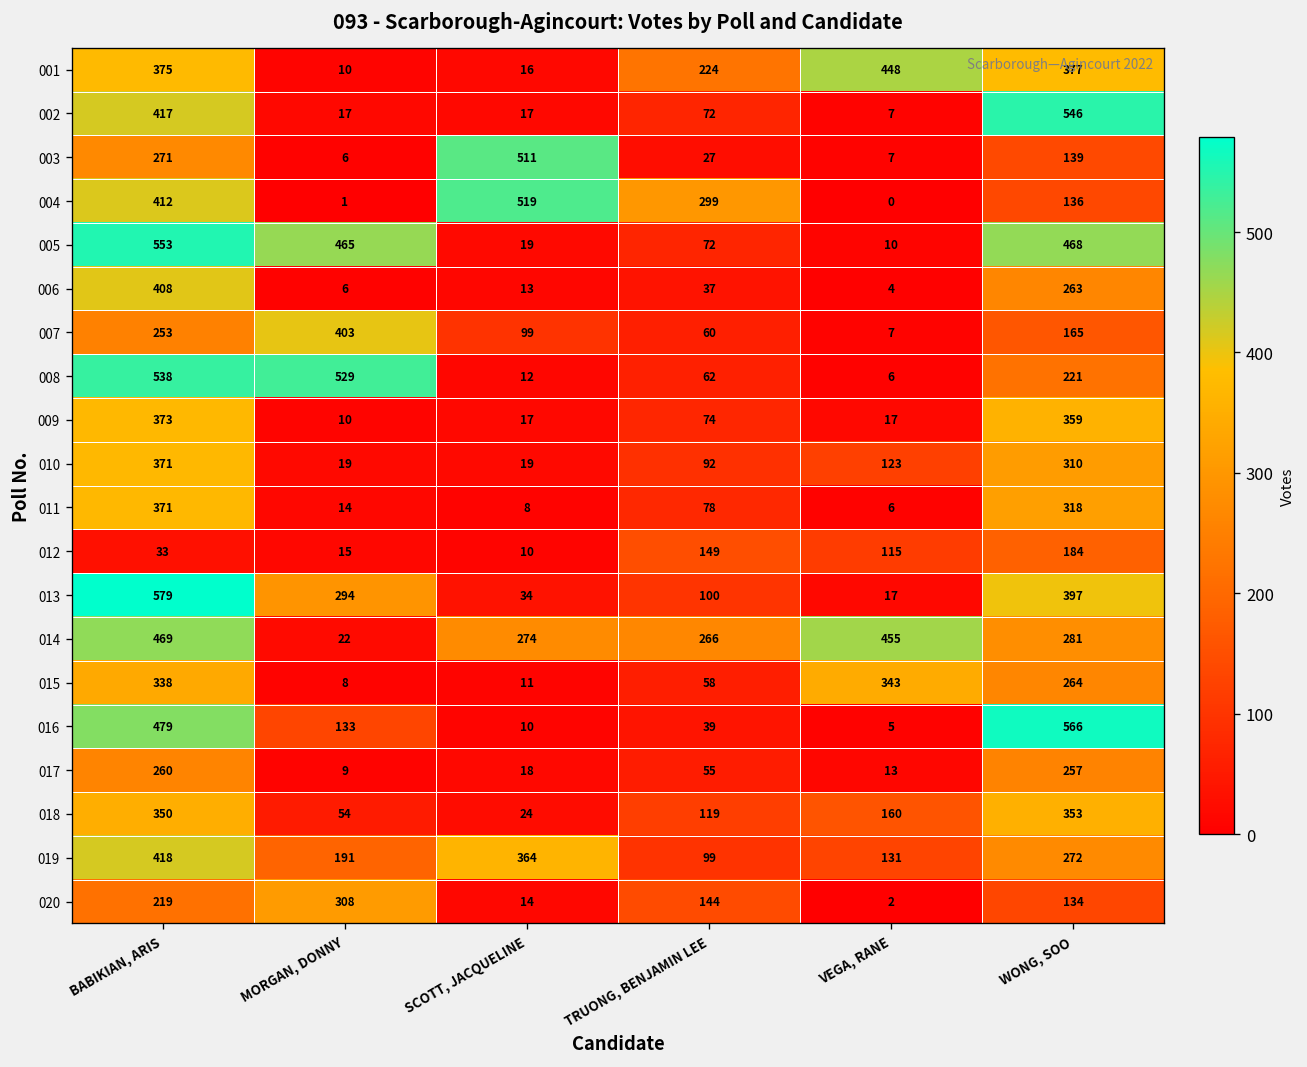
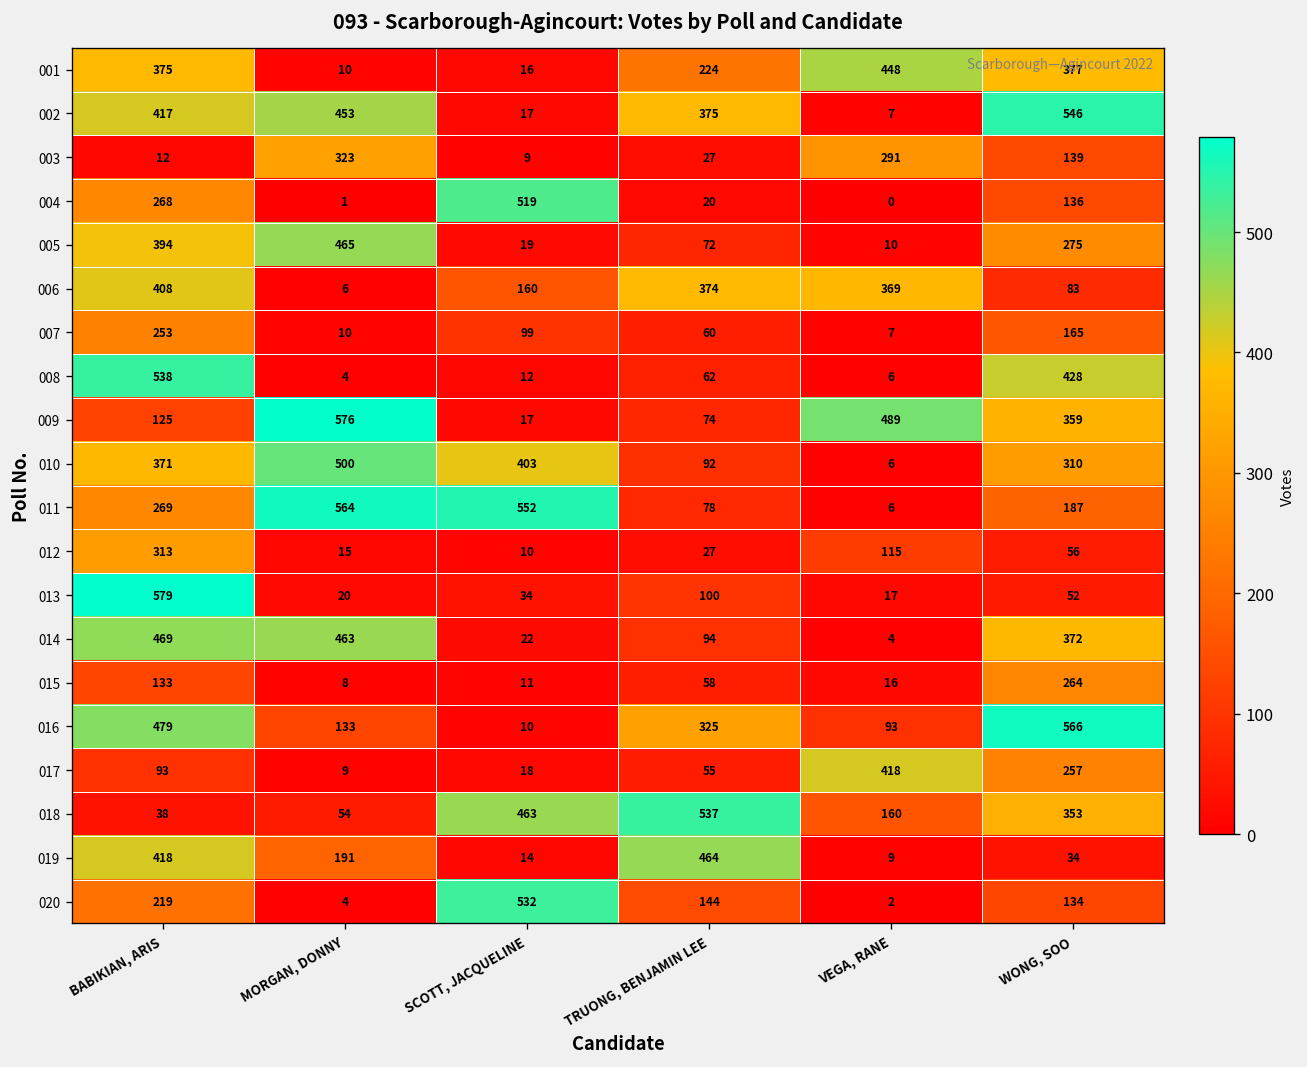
  {
    "001": {
      "BABIKIAN, ARIS": 375,
      "MORGAN, DONNY": 10,
      "SCOTT, JACQUELINE": 16,
      "TRUONG, BENJAMIN LEE": 224,
      "VEGA, RANE": 448,
      "WONG, SOO": 2022
    },
    "002": {
      "BABIKIAN, ARIS": 417,
-     "MORGAN, DONNY": 17,
+     "MORGAN, DONNY": 453,
      "SCOTT, JACQUELINE": 17,
-     "TRUONG, BENJAMIN LEE": 72,
+     "TRUONG, BENJAMIN LEE": 375,
      "VEGA, RANE": 7,
      "WONG, SOO": 546
    },
    "003": {
-     "BABIKIAN, ARIS": 271,
-     "MORGAN, DONNY": 6,
-     "SCOTT, JACQUELINE": 511,
+     "BABIKIAN, ARIS": 12,
+     "MORGAN, DONNY": 323,
+     "SCOTT, JACQUELINE": 9,
      "TRUONG, BENJAMIN LEE": 27,
-     "VEGA, RANE": 7,
+     "VEGA, RANE": 291,
      "WONG, SOO": 139
    },
    "004": {
-     "BABIKIAN, ARIS": 412,
+     "BABIKIAN, ARIS": 268,
      "MORGAN, DONNY": 1,
      "SCOTT, JACQUELINE": 519,
-     "TRUONG, BENJAMIN LEE": 299,
+     "TRUONG, BENJAMIN LEE": 20,
      "VEGA, RANE": 0,
      "WONG, SOO": 136
    },
    "005": {
-     "BABIKIAN, ARIS": 553,
+     "BABIKIAN, ARIS": 394,
      "MORGAN, DONNY": 465,
      "SCOTT, JACQUELINE": 19,
      "TRUONG, BENJAMIN LEE": 72,
      "VEGA, RANE": 10,
-     "WONG, SOO": 468
+     "WONG, SOO": 275
    },
    "006": {
      "BABIKIAN, ARIS": 408,
      "MORGAN, DONNY": 6,
-     "SCOTT, JACQUELINE": 13,
-     "TRUONG, BENJAMIN LEE": 37,
-     "VEGA, RANE": 4,
-     "WONG, SOO": 263
+     "SCOTT, JACQUELINE": 160,
+     "TRUONG, BENJAMIN LEE": 374,
+     "VEGA, RANE": 369,
+     "WONG, SOO": 83
    },
    "007": {
      "BABIKIAN, ARIS": 253,
-     "MORGAN, DONNY": 403,
+     "MORGAN, DONNY": 10,
      "SCOTT, JACQUELINE": 99,
      "TRUONG, BENJAMIN LEE": 60,
      "VEGA, RANE": 7,
      "WONG, SOO": 165
    },
    "008": {
      "BABIKIAN, ARIS": 538,
-     "MORGAN, DONNY": 529,
+     "MORGAN, DONNY": 4,
      "SCOTT, JACQUELINE": 12,
      "TRUONG, BENJAMIN LEE": 62,
      "VEGA, RANE": 6,
-     "WONG, SOO": 221
+     "WONG, SOO": 428
    },
    "009": {
-     "BABIKIAN, ARIS": 373,
-     "MORGAN, DONNY": 10,
+     "BABIKIAN, ARIS": 125,
+     "MORGAN, DONNY": 576,
      "SCOTT, JACQUELINE": 17,
      "TRUONG, BENJAMIN LEE": 74,
-     "VEGA, RANE": 17,
+     "VEGA, RANE": 489,
      "WONG, SOO": 359
    },
    "010": {
      "BABIKIAN, ARIS": 371,
-     "MORGAN, DONNY": 19,
-     "SCOTT, JACQUELINE": 19,
+     "MORGAN, DONNY": 500,
+     "SCOTT, JACQUELINE": 403,
      "TRUONG, BENJAMIN LEE": 92,
-     "VEGA, RANE": 123,
+     "VEGA, RANE": 6,
      "WONG, SOO": 310
    },
    "011": {
-     "BABIKIAN, ARIS": 371,
-     "MORGAN, DONNY": 14,
-     "SCOTT, JACQUELINE": 8,
+     "BABIKIAN, ARIS": 269,
+     "MORGAN, DONNY": 564,
+     "SCOTT, JACQUELINE": 552,
      "TRUONG, BENJAMIN LEE": 78,
      "VEGA, RANE": 6,
-     "WONG, SOO": 318
+     "WONG, SOO": 187
    },
    "012": {
-     "BABIKIAN, ARIS": 33,
+     "BABIKIAN, ARIS": 313,
      "MORGAN, DONNY": 15,
      "SCOTT, JACQUELINE": 10,
-     "TRUONG, BENJAMIN LEE": 149,
+     "TRUONG, BENJAMIN LEE": 27,
      "VEGA, RANE": 115,
-     "WONG, SOO": 184
+     "WONG, SOO": 56
    },
    "013": {
      "BABIKIAN, ARIS": 579,
-     "MORGAN, DONNY": 294,
+     "MORGAN, DONNY": 20,
      "SCOTT, JACQUELINE": 34,
      "TRUONG, BENJAMIN LEE": 100,
      "VEGA, RANE": 17,
-     "WONG, SOO": 397
+     "WONG, SOO": 52
    },
    "014": {
      "BABIKIAN, ARIS": 469,
-     "MORGAN, DONNY": 22,
-     "SCOTT, JACQUELINE": 274,
-     "TRUONG, BENJAMIN LEE": 266,
-     "VEGA, RANE": 455,
-     "WONG, SOO": 281
+     "MORGAN, DONNY": 463,
+     "SCOTT, JACQUELINE": 22,
+     "TRUONG, BENJAMIN LEE": 94,
+     "VEGA, RANE": 4,
+     "WONG, SOO": 372
    },
    "015": {
-     "BABIKIAN, ARIS": 338,
+     "BABIKIAN, ARIS": 133,
      "MORGAN, DONNY": 8,
      "SCOTT, JACQUELINE": 11,
      "TRUONG, BENJAMIN LEE": 58,
-     "VEGA, RANE": 343,
+     "VEGA, RANE": 16,
      "WONG, SOO": 264
    },
    "016": {
      "BABIKIAN, ARIS": 479,
      "MORGAN, DONNY": 133,
      "SCOTT, JACQUELINE": 10,
-     "TRUONG, BENJAMIN LEE": 39,
-     "VEGA, RANE": 5,
+     "TRUONG, BENJAMIN LEE": 325,
+     "VEGA, RANE": 93,
      "WONG, SOO": 566
    },
    "017": {
-     "BABIKIAN, ARIS": 260,
+     "BABIKIAN, ARIS": 93,
      "MORGAN, DONNY": 9,
      "SCOTT, JACQUELINE": 18,
      "TRUONG, BENJAMIN LEE": 55,
-     "VEGA, RANE": 13,
+     "VEGA, RANE": 418,
      "WONG, SOO": 257
    },
    "018": {
-     "BABIKIAN, ARIS": 350,
+     "BABIKIAN, ARIS": 38,
      "MORGAN, DONNY": 54,
-     "SCOTT, JACQUELINE": 24,
-     "TRUONG, BENJAMIN LEE": 119,
+     "SCOTT, JACQUELINE": 463,
+     "TRUONG, BENJAMIN LEE": 537,
      "VEGA, RANE": 160,
      "WONG, SOO": 353
    },
    "019": {
      "BABIKIAN, ARIS": 418,
      "MORGAN, DONNY": 191,
-     "SCOTT, JACQUELINE": 364,
-     "TRUONG, BENJAMIN LEE": 99,
-     "VEGA, RANE": 131,
-     "WONG, SOO": 272
+     "SCOTT, JACQUELINE": 14,
+     "TRUONG, BENJAMIN LEE": 464,
+     "VEGA, RANE": 9,
+     "WONG, SOO": 34
    },
    "020": {
      "BABIKIAN, ARIS": 219,
-     "MORGAN, DONNY": 308,
-     "SCOTT, JACQUELINE": 14,
+     "MORGAN, DONNY": 4,
+     "SCOTT, JACQUELINE": 532,
      "TRUONG, BENJAMIN LEE": 144,
      "VEGA, RANE": 2,
      "WONG, SOO": 134
    }
  }
